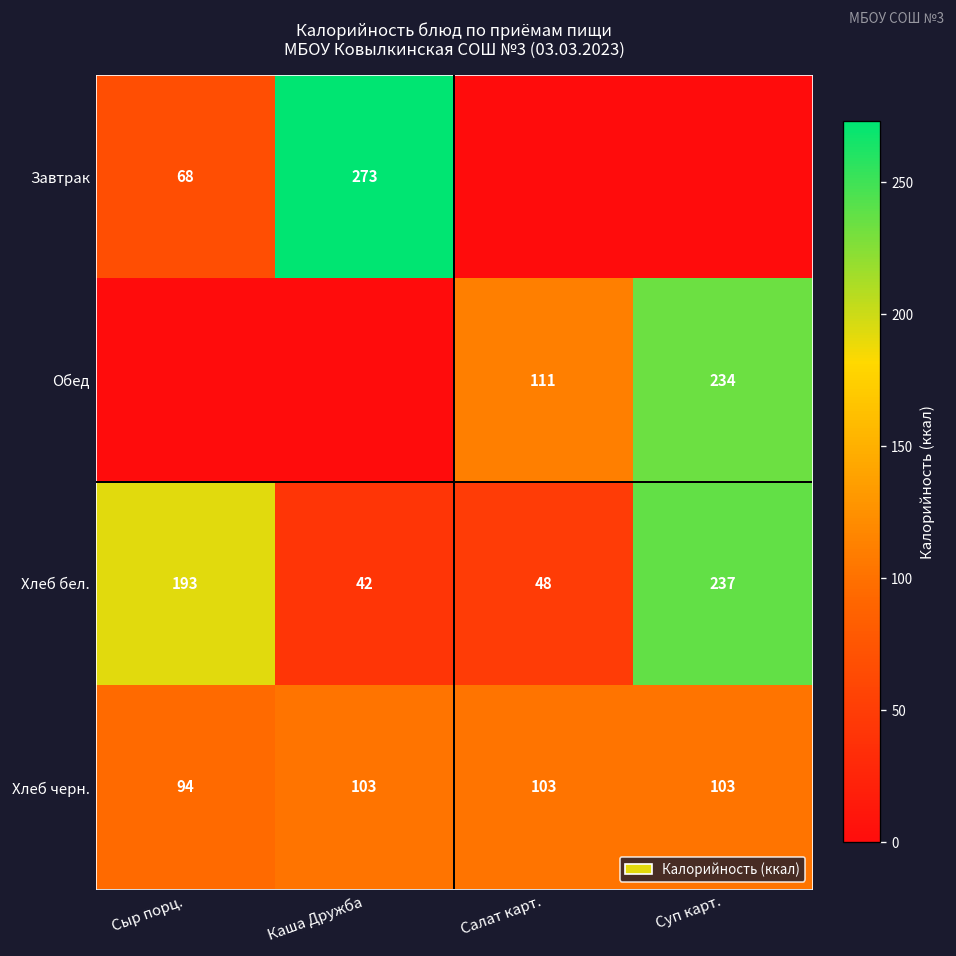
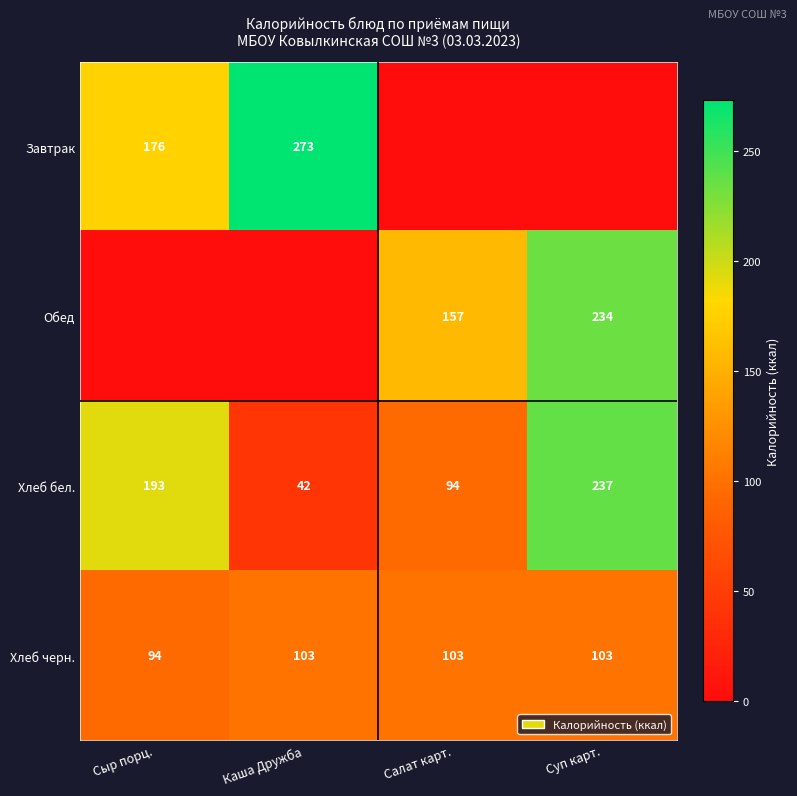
  {
    "Завтрак": {
-     "Сыр порц.": 68,
+     "Сыр порц.": 176,
      "Каша Дружба": 273
    },
    "Обед": {
-     "Салат карт.": 111,
+     "Салат карт.": 157,
      "Суп карт.": 234
    },
    "Хлеб бел.": {
      "Сыр порц.": 193,
      "Каша Дружба": 42,
-     "Салат карт.": 48,
+     "Салат карт.": 94,
      "Суп карт.": 237
    },
    "Хлеб черн.": {
      "Сыр порц.": 94,
      "Каша Дружба": 103,
      "Салат карт.": 103,
      "Суп карт.": 103
    }
  }
